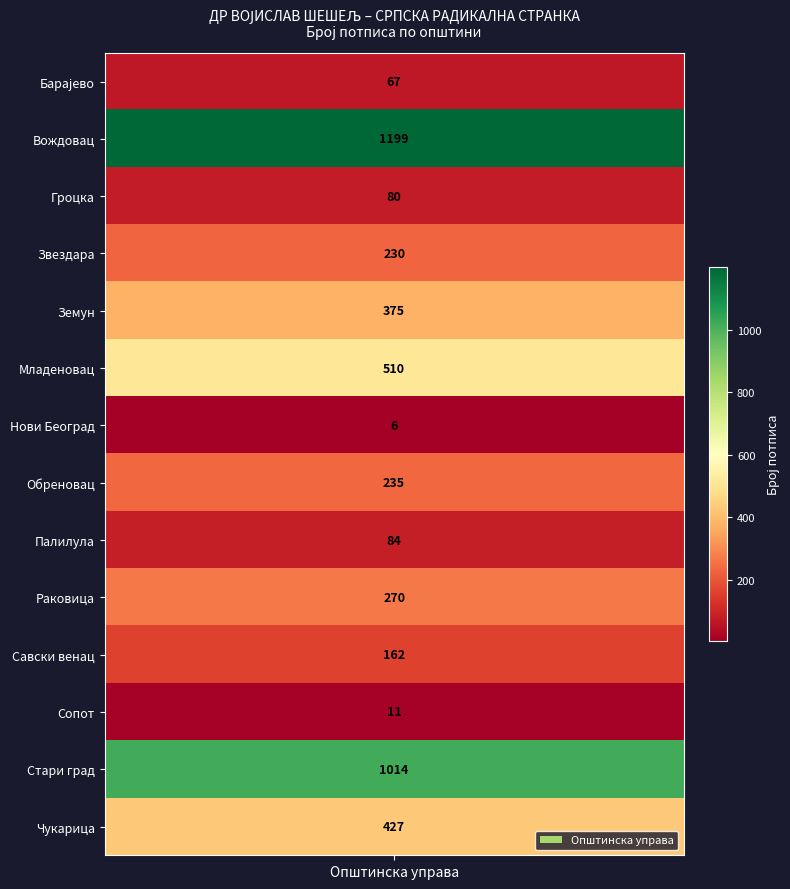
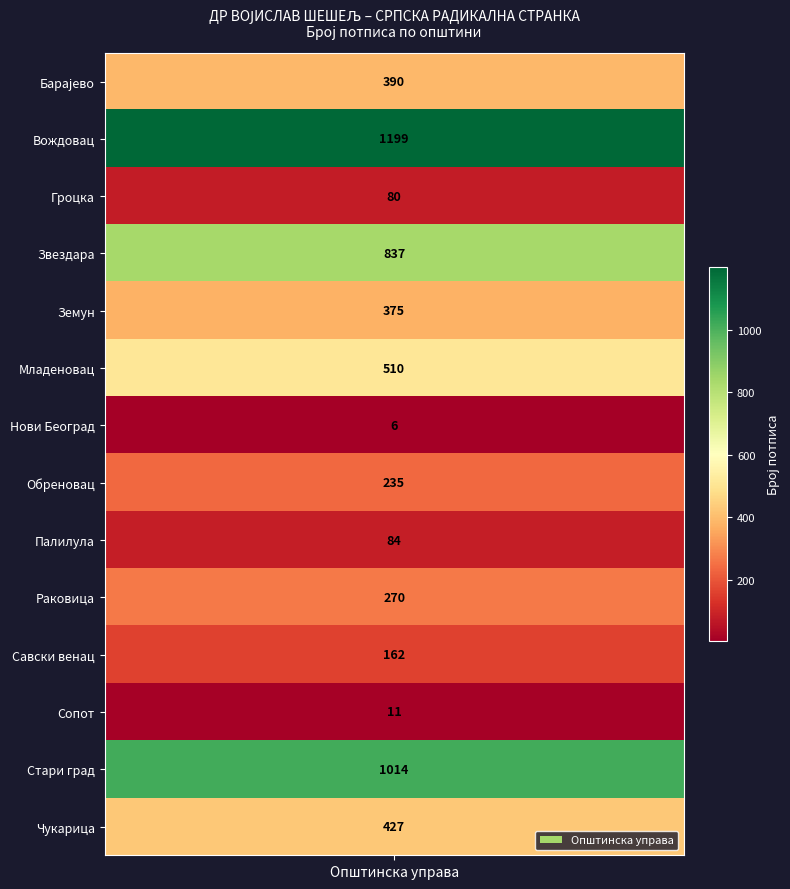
  {
    "Барајево": {
-     "Општинска управа": 67
+     "Општинска управа": 390
    },
    "Вождовац": {
      "Општинска управа": 1199
    },
    "Гроцка": {
      "Општинска управа": 80
    },
    "Звездара": {
-     "Општинска управа": 230
+     "Општинска управа": 837
    },
    "Земун": {
      "Општинска управа": 375
    },
    "Младеновац": {
      "Општинска управа": 510
    },
    "Нови Београд": {
      "Општинска управа": 6
    },
    "Обреновац": {
      "Општинска управа": 235
    },
    "Палилула": {
      "Општинска управа": 84
    },
    "Раковица": {
      "Општинска управа": 270
    },
    "Савски венац": {
      "Општинска управа": 162
    },
    "Сопот": {
      "Општинска управа": 11
    },
    "Стари град": {
      "Општинска управа": 1014
    },
    "Чукарица": {
      "Општинска управа": 427
    }
  }
